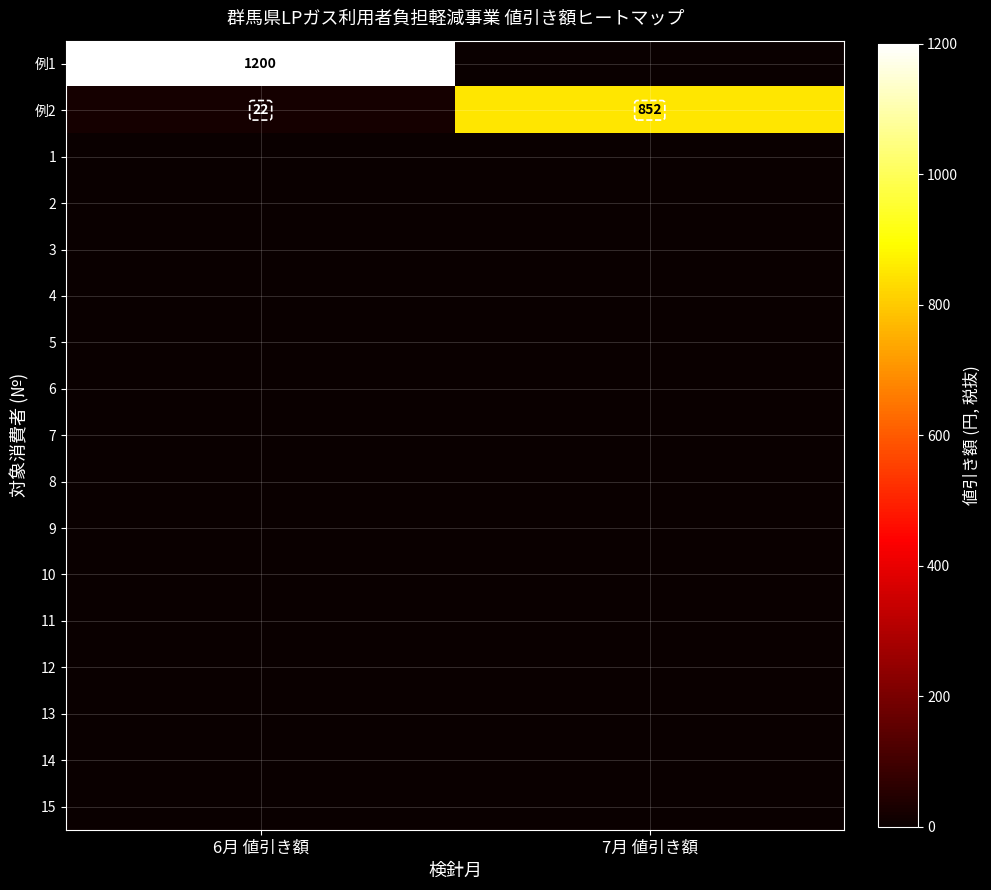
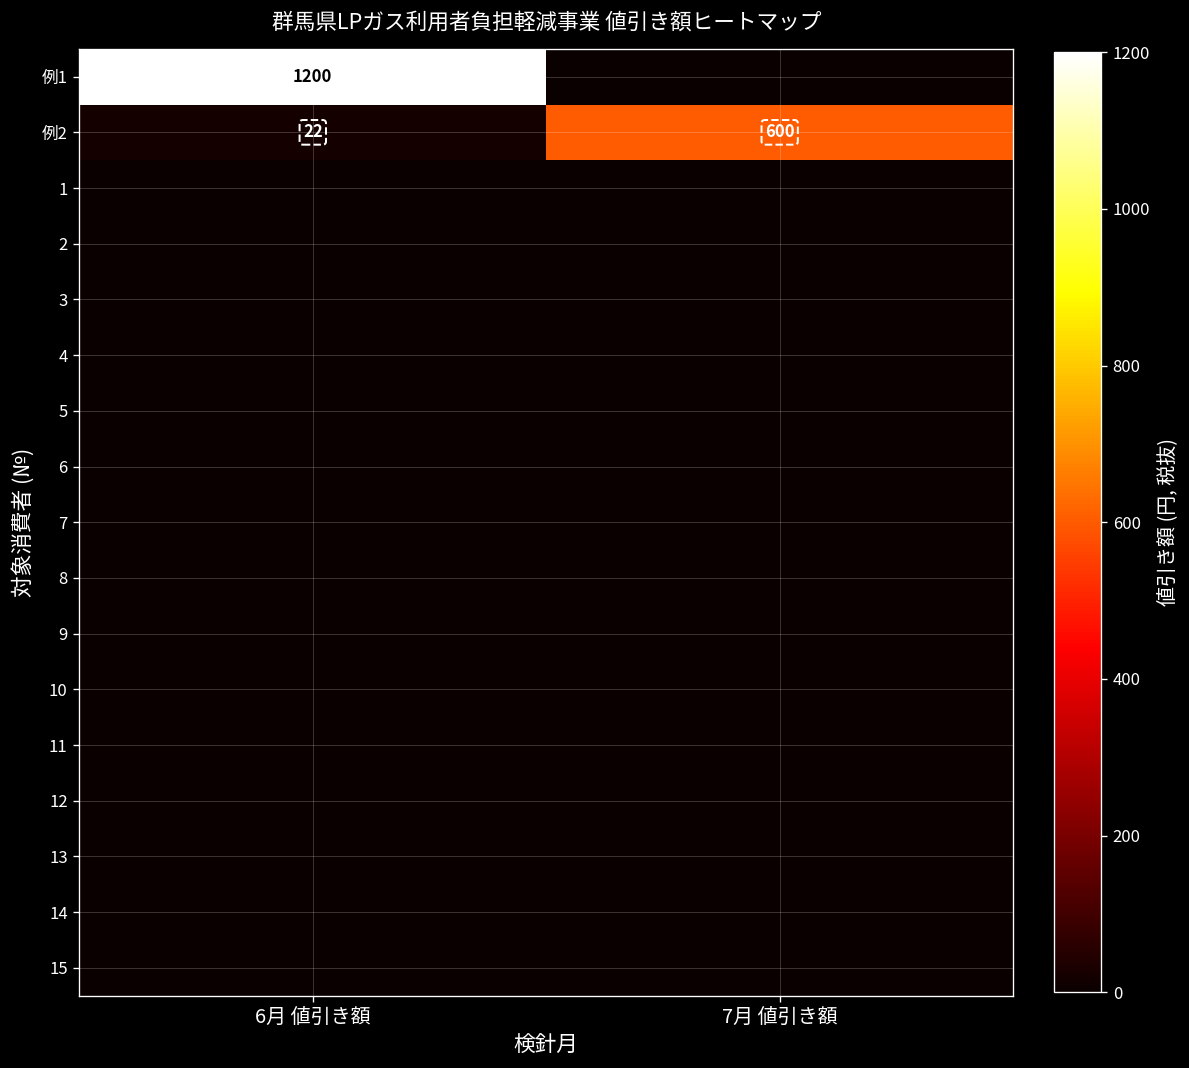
  {
    "例2": {
-     "7月 値引き額": 852
+     "7月 値引き額": 600
    }
  }
